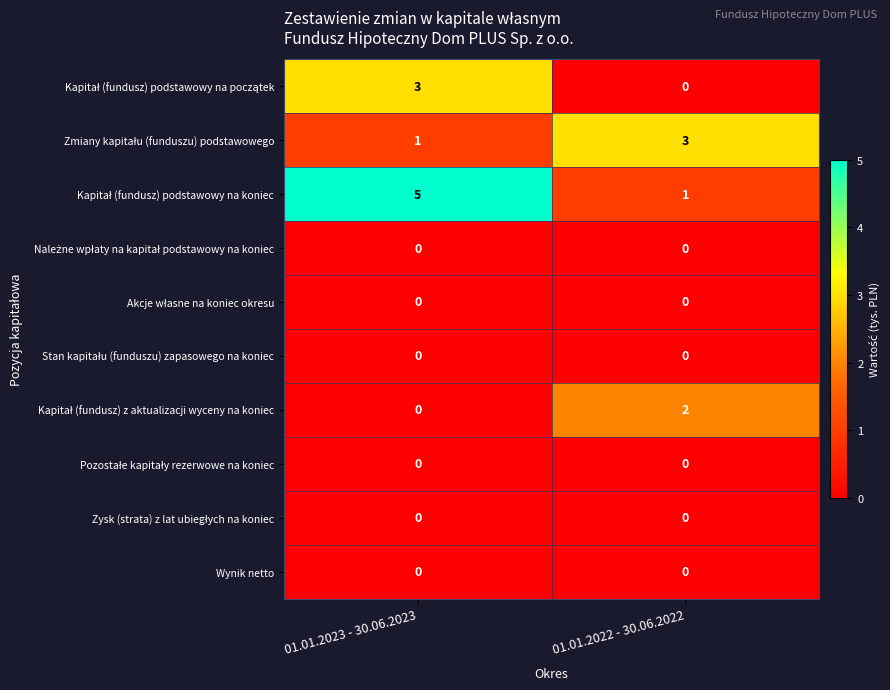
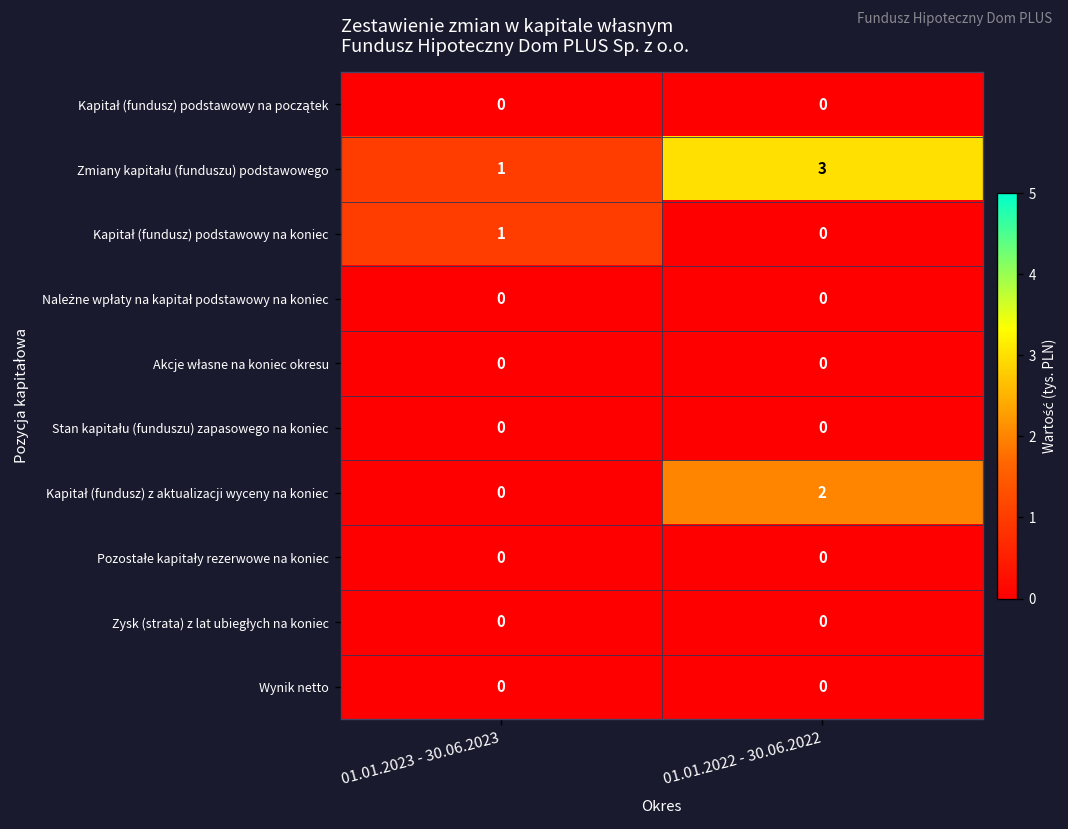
  {
    "Kapitał (fundusz) podstawowy na początek": {
-     "01.01.2023 - 30.06.2023": 3,
+     "01.01.2023 - 30.06.2023": 0,
      "01.01.2022 - 30.06.2022": 0
    },
    "Zmiany kapitału (funduszu) podstawowego": {
      "01.01.2023 - 30.06.2023": 1,
      "01.01.2022 - 30.06.2022": 3
    },
    "Kapitał (fundusz) podstawowy na koniec": {
-     "01.01.2023 - 30.06.2023": 5,
-     "01.01.2022 - 30.06.2022": 1
+     "01.01.2023 - 30.06.2023": 1,
+     "01.01.2022 - 30.06.2022": 0
    },
    "Należne wpłaty na kapitał podstawowy na koniec": {
      "01.01.2023 - 30.06.2023": 0,
      "01.01.2022 - 30.06.2022": 0
    },
    "Akcje własne na koniec okresu": {
      "01.01.2023 - 30.06.2023": 0,
      "01.01.2022 - 30.06.2022": 0
    },
    "Stan kapitału (funduszu) zapasowego na koniec": {
      "01.01.2023 - 30.06.2023": 0,
      "01.01.2022 - 30.06.2022": 0
    },
    "Kapitał (fundusz) z aktualizacji wyceny na koniec": {
      "01.01.2023 - 30.06.2023": 0,
      "01.01.2022 - 30.06.2022": 2
    },
    "Pozostałe kapitały rezerwowe na koniec": {
      "01.01.2023 - 30.06.2023": 0,
      "01.01.2022 - 30.06.2022": 0
    },
    "Zysk (strata) z lat ubiegłych na koniec": {
      "01.01.2023 - 30.06.2023": 0,
      "01.01.2022 - 30.06.2022": 0
    },
    "Wynik netto": {
      "01.01.2023 - 30.06.2023": 0,
      "01.01.2022 - 30.06.2022": 0
    }
  }
